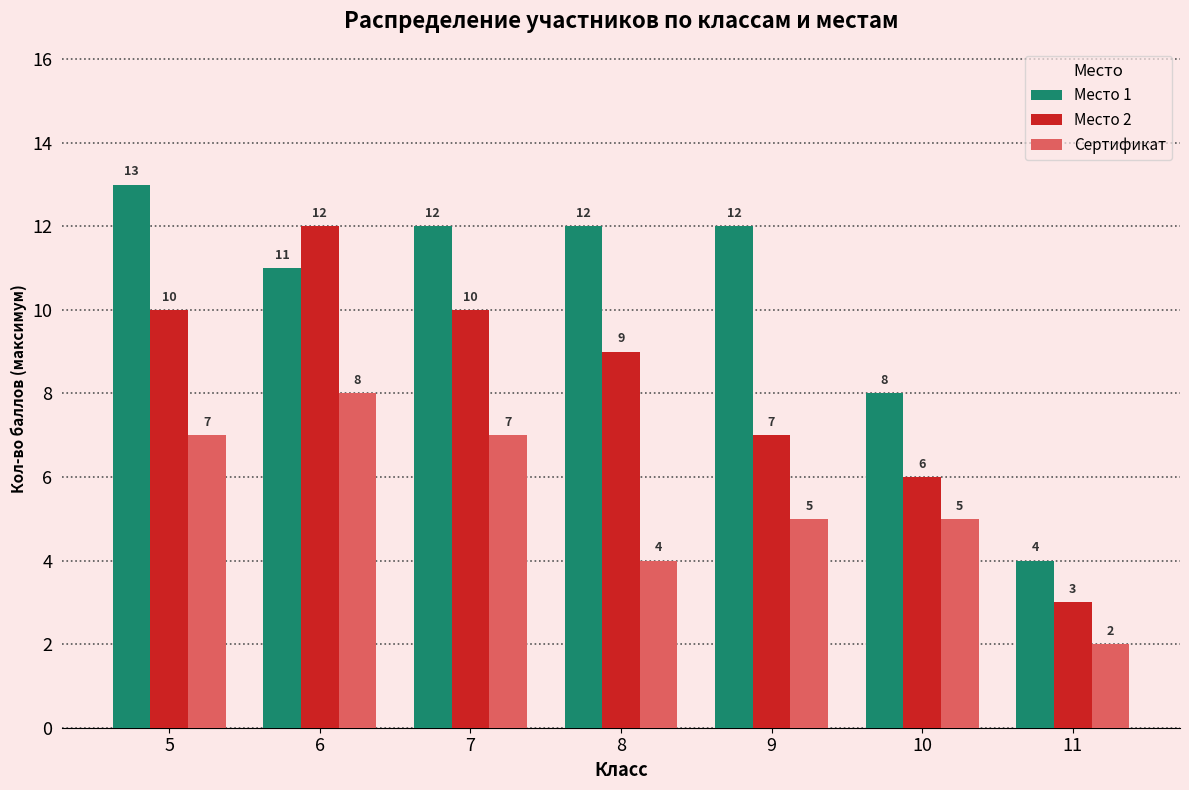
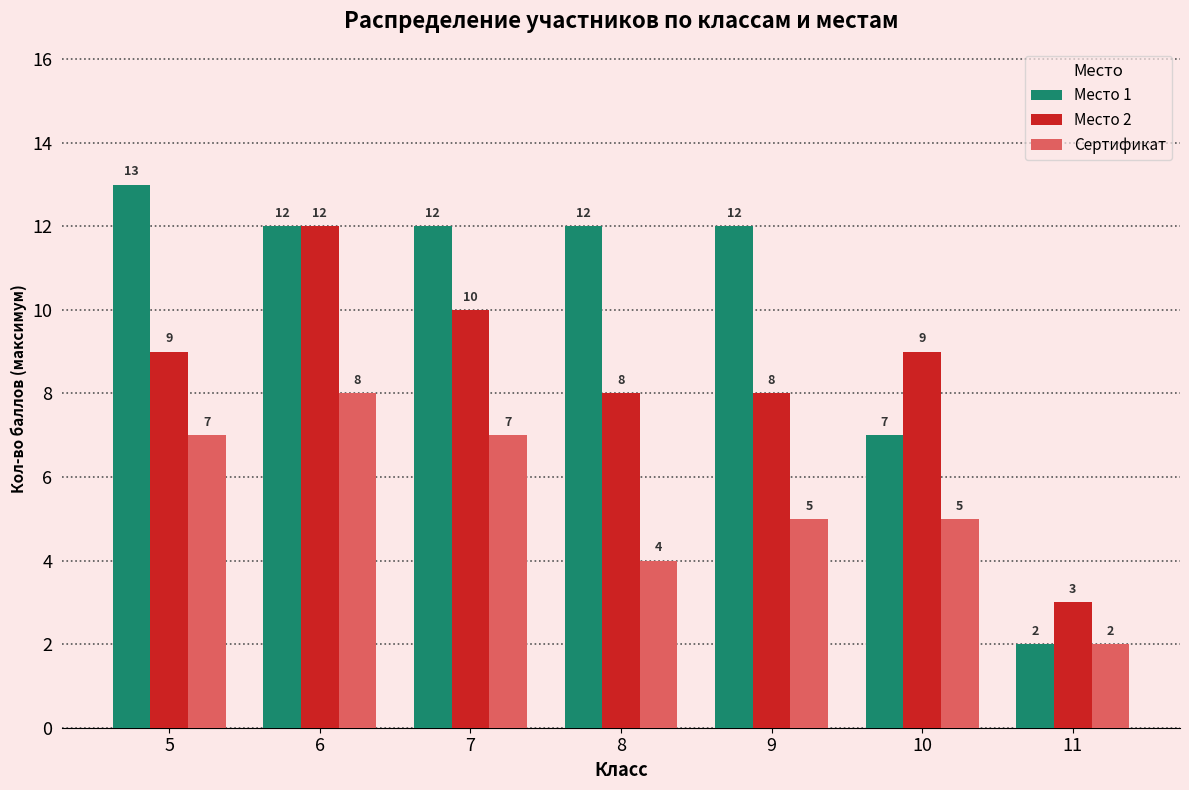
  {
    "Место 1": {
      "5": 13,
-     "6": 11,
+     "6": 12,
      "7": 12,
      "8": 12,
      "9": 12,
-     "10": 8,
-     "11": 4
+     "10": 7,
+     "11": 2
    },
    "Место 2": {
-     "5": 10,
+     "5": 9,
      "6": 12,
      "7": 10,
-     "8": 9,
-     "9": 7,
-     "10": 6,
+     "8": 8,
+     "9": 8,
+     "10": 9,
      "11": 3
    },
    "Сертификат": {
      "5": 7,
      "6": 8,
      "7": 7,
      "8": 4,
      "9": 5,
      "10": 5,
      "11": 2
    }
  }
